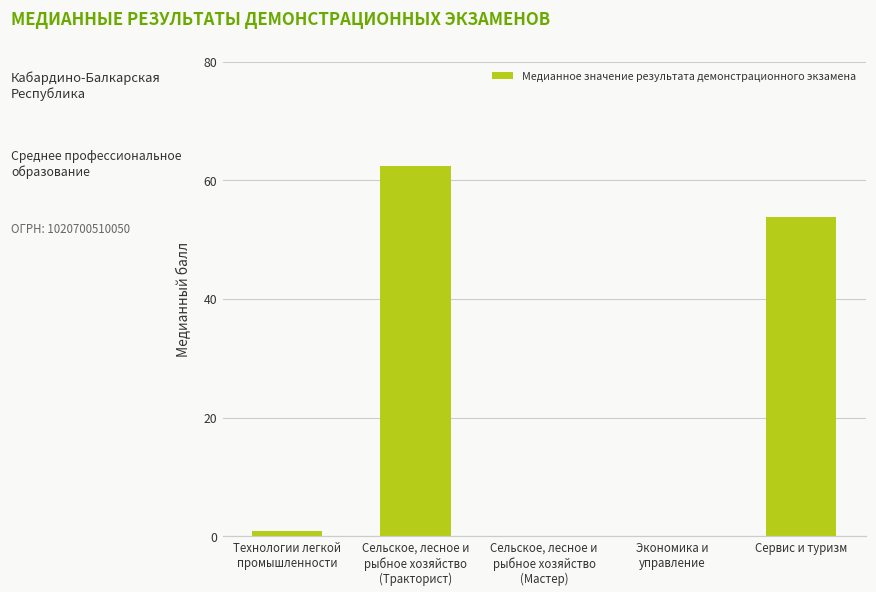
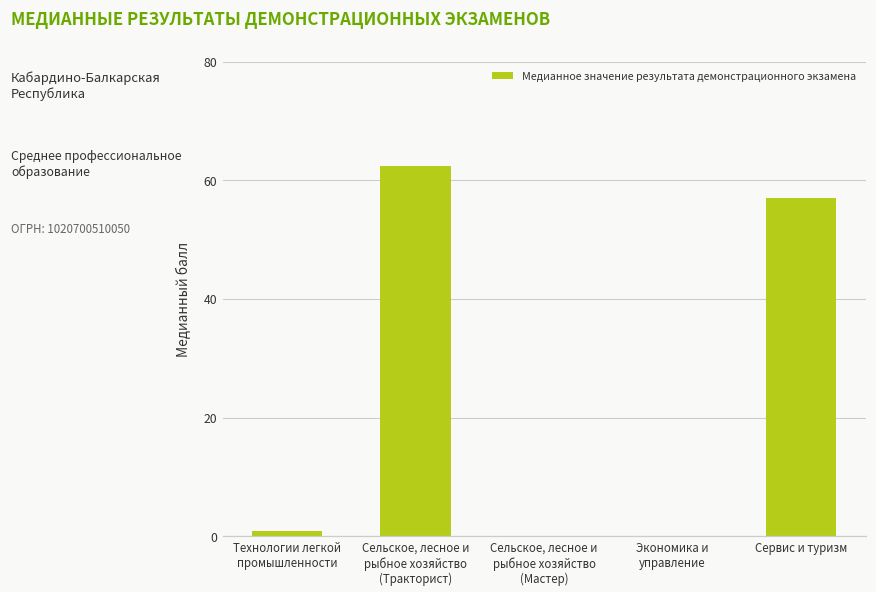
  {
    "Технологии легкой промышленности": 1,
    "Сельское, лесное и рыбное хозяйство (Тракторист)": 62,
    "Сельское, лесное и рыбное хозяйство (Мастер)": 0,
    "Экономика и управление": 0,
-   "Сервис и туризм": 54
+   "Сервис и туризм": 57
  }
